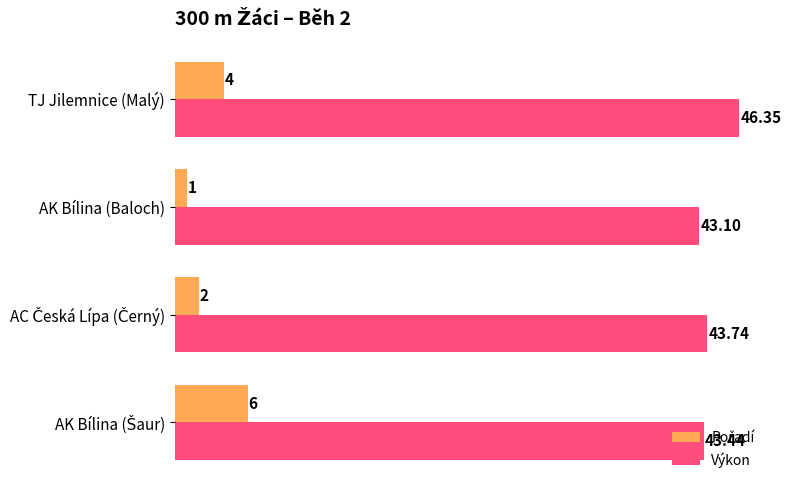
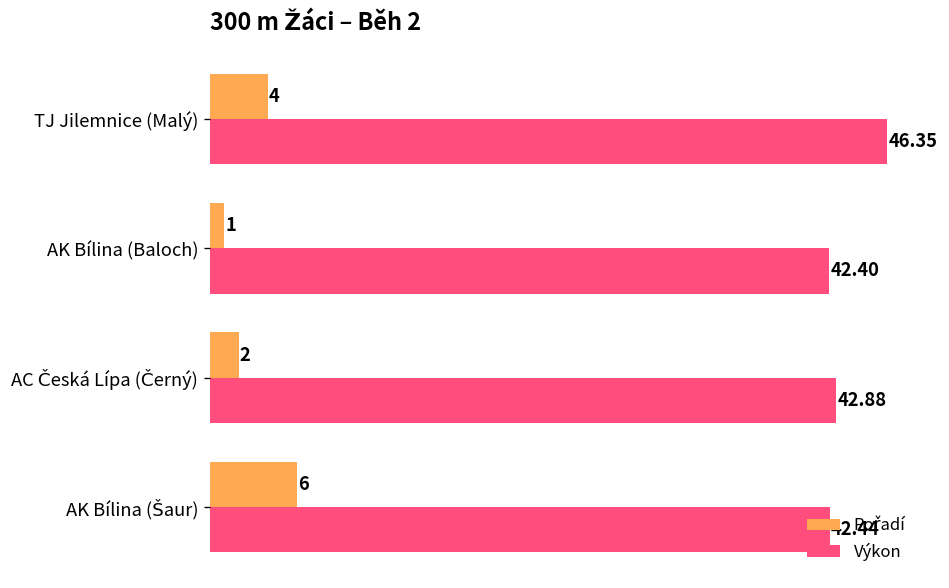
  {
    "Pořadí": {
      "TJ Jilemnice (Malý)": 4,
      "AK Bílina (Baloch)": 1,
      "AC Česká Lípa (Černý)": 2,
      "AK Bílina (Šaur)": 6
    },
    "Výkon": {
      "TJ Jilemnice (Malý)": 46.35,
-     "AK Bílina (Baloch)": 43.10,
-     "AC Česká Lípa (Černý)": 43.74,
-     "AK Bílina (Šaur)": 43.44
+     "AK Bílina (Baloch)": 42.40,
+     "AC Česká Lípa (Černý)": 42.88,
+     "AK Bílina (Šaur)": 42.44
    }
  }
